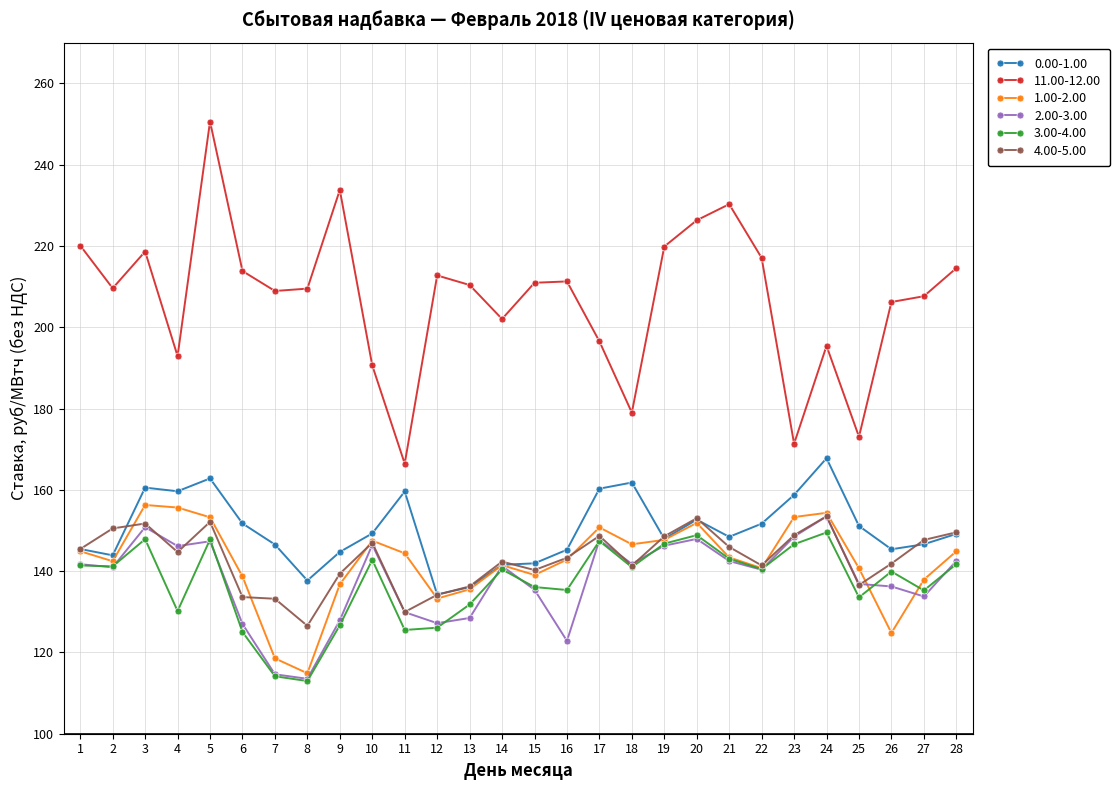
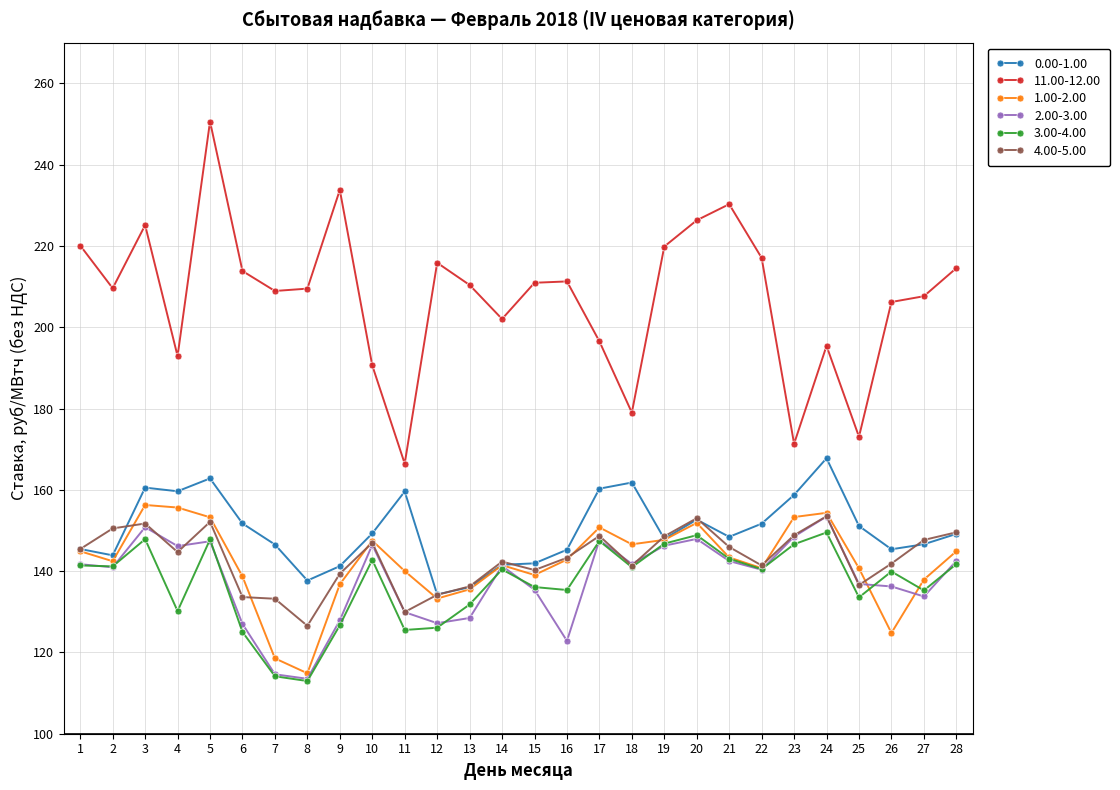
  {
    "0.00-1.00": {
      "2": 144,
      "3": 161,
      "4": 160,
      "5": 163,
      "6": 152,
      "7": 147,
      "8": 138,
-     "9": 145,
+     "9": 141,
      "10": 149,
      "11": 160,
      "15": 142,
      "16": 145,
      "17": 160,
      "18": 162,
      "21": 148,
      "22": 152,
      "23": 159,
      "24": 168,
      "25": 151,
      "26": 145,
      "27": 147
    },
    "11.00-12.00": {
      "1": 220,
      "2": 210,
-     "3": 219,
+     "3": 225,
      "4": 193,
      "5": 251,
      "6": 214,
      "7": 209,
      "8": 209,
      "9": 234,
      "10": 191,
      "11": 166,
-     "12": 213,
+     "12": 216,
      "13": 210,
      "14": 202,
      "15": 211,
      "16": 211,
      "17": 197,
      "18": 179,
      "19": 220,
      "20": 226,
      "21": 230,
      "22": 217,
      "23": 171,
      "24": 195,
      "25": 173,
      "26": 206,
      "27": 208,
      "28": 215
    },
    "1.00-2.00": {
      "2": 142,
      "3": 156,
      "4": 156,
      "5": 153,
      "6": 139,
      "7": 119,
      "8": 115,
      "9": 137,
-     "11": 144,
+     "11": 140,
      "12": 133,
      "15": 139,
      "17": 151,
      "18": 147,
      "20": 152,
      "23": 153,
      "24": 154,
      "25": 141,
      "26": 125,
      "27": 138,
      "28": 145
    },
    "2.00-3.00": {
      "3": 151,
      "4": 146,
      "6": 127,
      "9": 128,
      "12": 127,
      "13": 128,
      "15": 135,
      "16": 123,
      "20": 148,
      "26": 136,
      "27": 134,
      "28": 143
    },
    "3.00-4.00": {
      "3": 148,
      "4": 130,
      "6": 125,
      "9": 127,
      "10": 143,
      "11": 126,
      "12": 126,
      "13": 132,
      "14": 140,
      "15": 136,
      "16": 135,
      "20": 149,
      "23": 147,
      "24": 150,
      "25": 134,
      "26": 140,
      "27": 135,
      "28": 142
    },
    "4.00-5.00": {
      "2": 151,
      "3": 152,
      "4": 145,
      "5": 152,
      "6": 134,
      "7": 133,
      "8": 127,
      "9": 139,
      "14": 142,
      "15": 140,
      "17": 149,
      "21": 146,
      "22": 141,
      "26": 142,
      "27": 148
    }
  }
